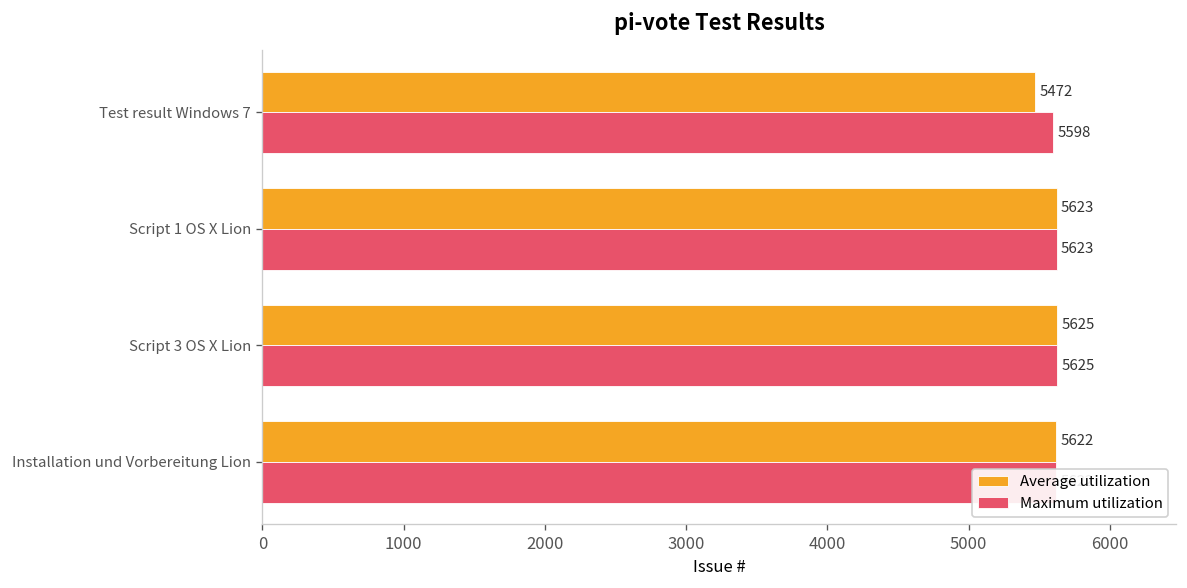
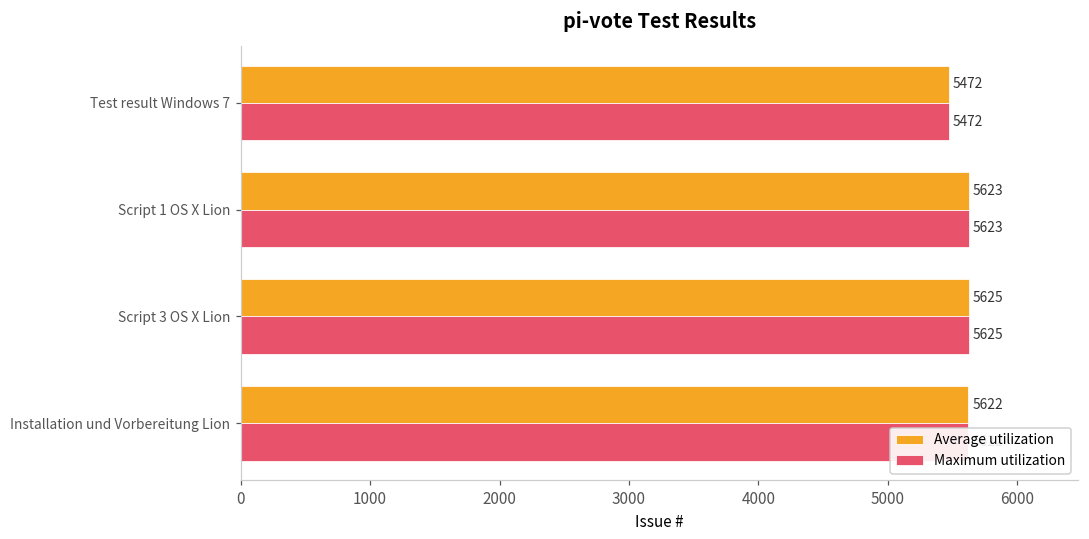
  {
    "Average utilization": {
      "Test result Windows 7": 5472,
      "Script 1 OS X Lion": 5623,
      "Script 3 OS X Lion": 5625,
      "Installation und Vorbereitung Lion": 5622
    },
    "Maximum utilization": {
-     "Test result Windows 7": 5598,
+     "Test result Windows 7": 5472,
      "Script 1 OS X Lion": 5623,
      "Script 3 OS X Lion": 5625
    }
  }
